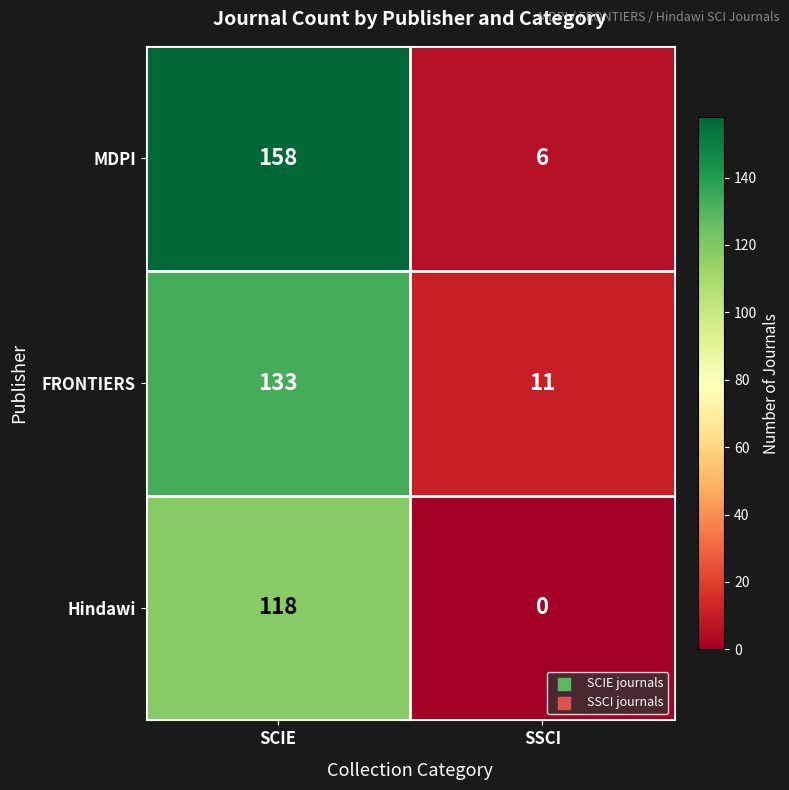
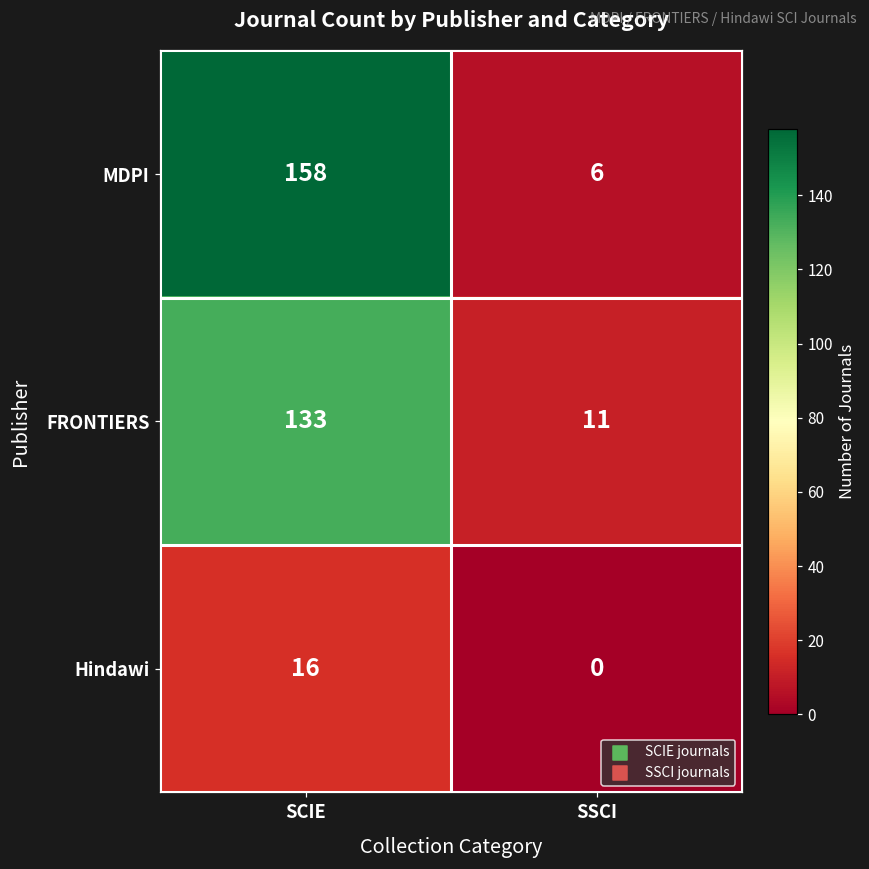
  {
    "MDPI": {
      "SCIE": 158,
      "SSCI": 6
    },
    "FRONTIERS": {
      "SCIE": 133,
      "SSCI": 11
    },
    "Hindawi": {
-     "SCIE": 118,
+     "SCIE": 16,
      "SSCI": 0
    }
  }
